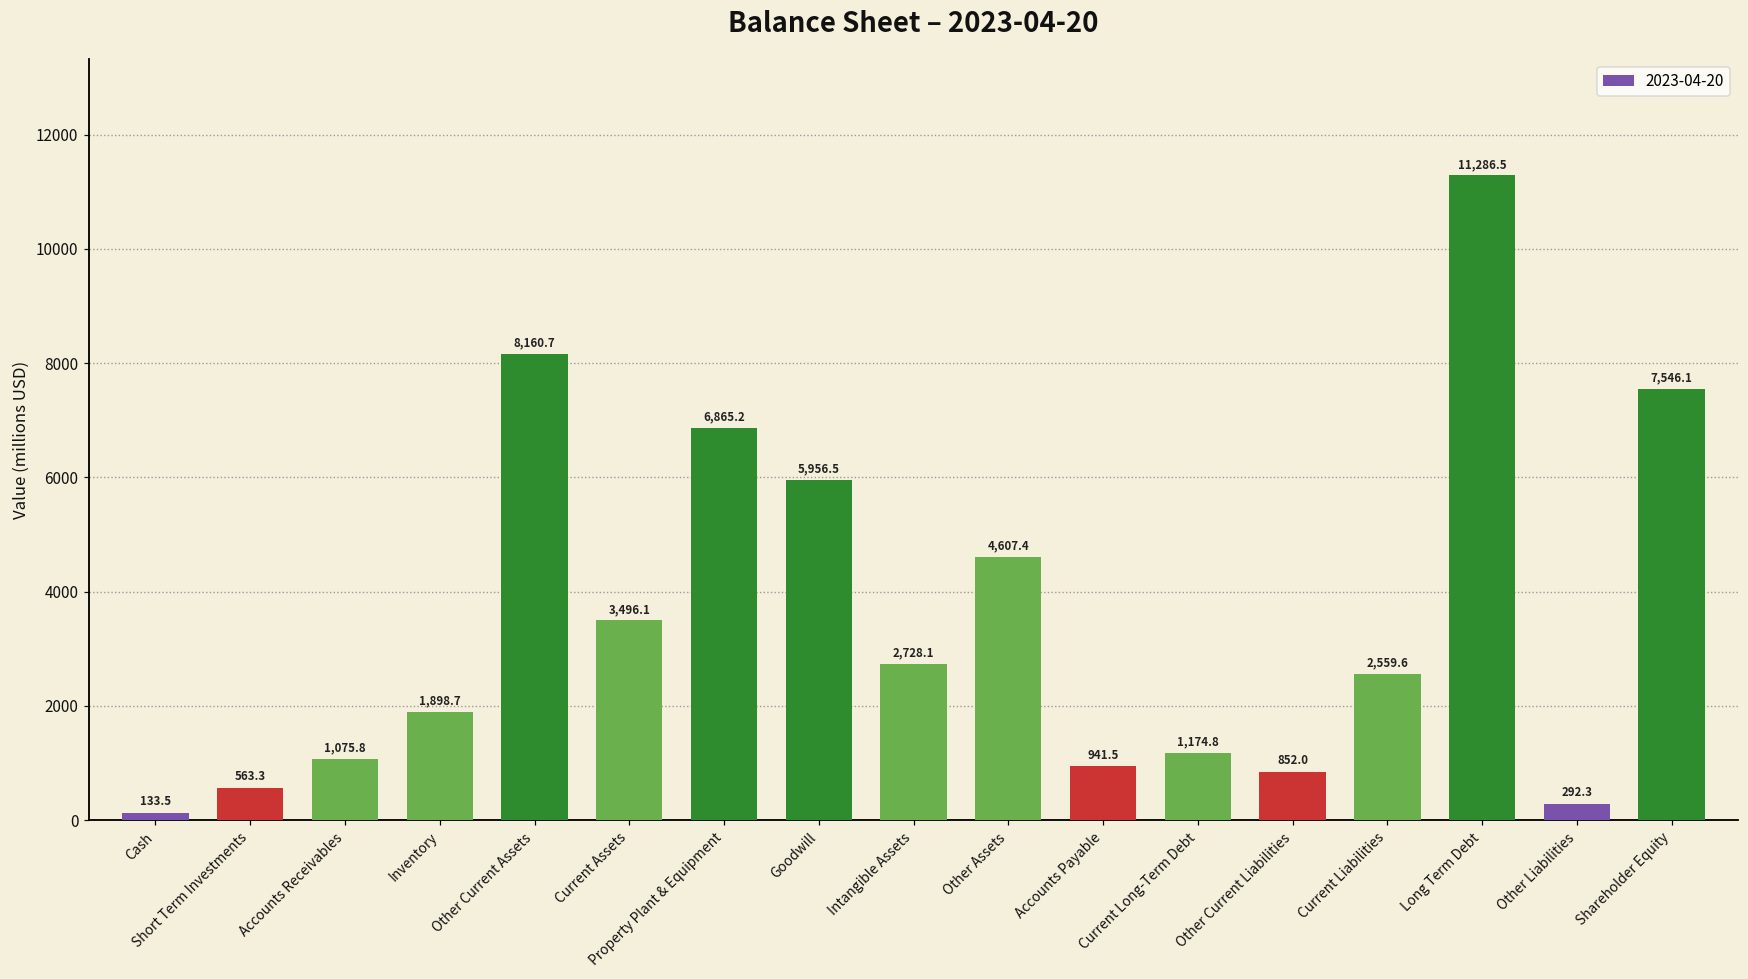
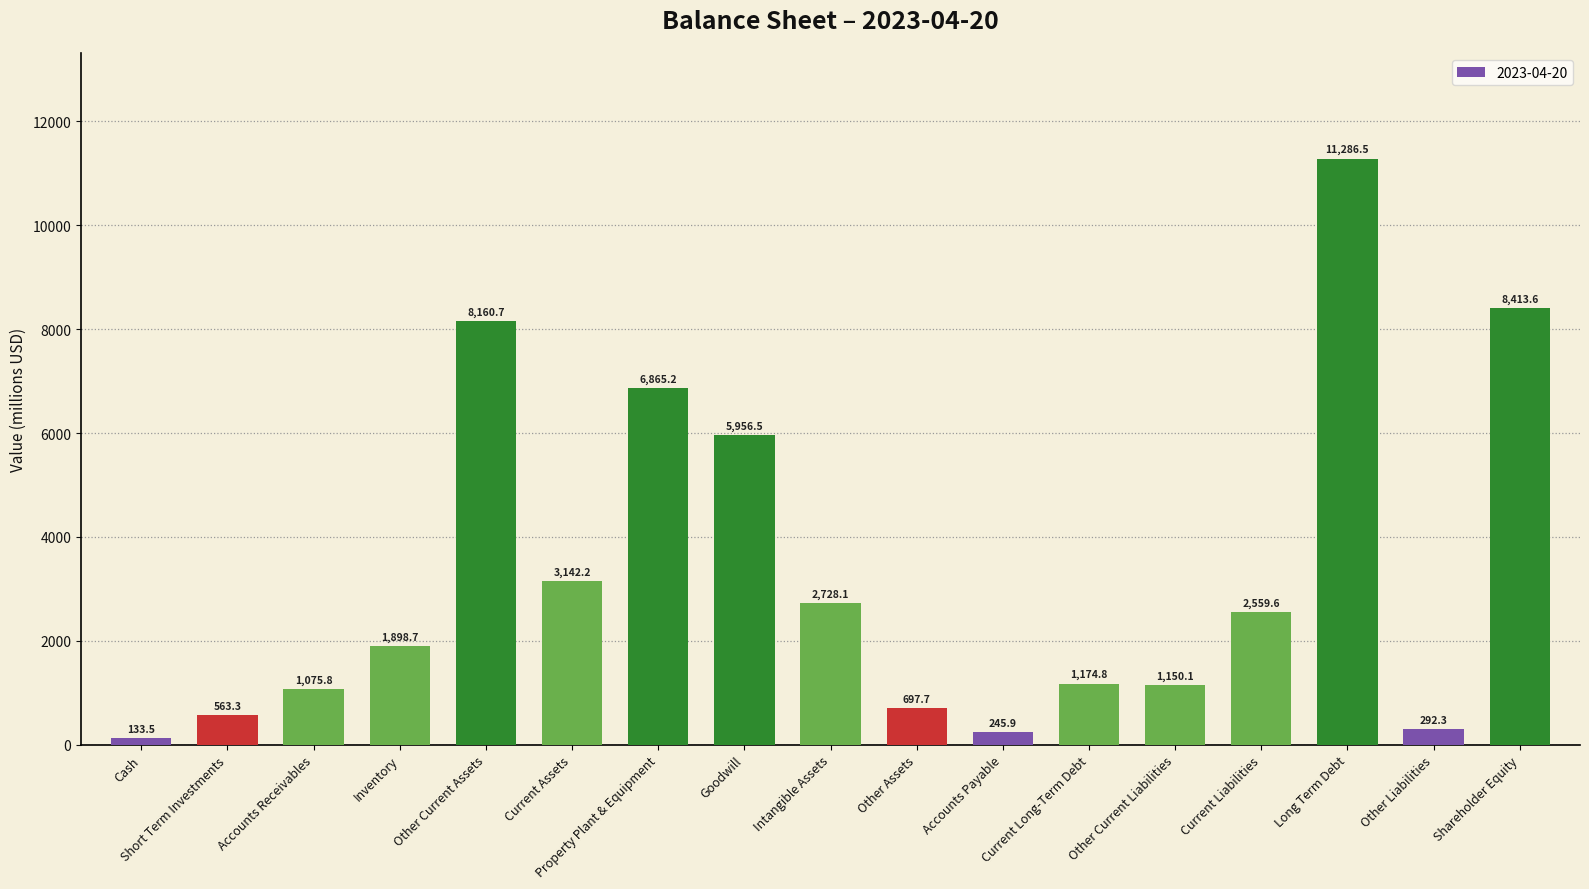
  {
    "Cash": "133.5",
    "Short Term Investments": "563.3",
    "Accounts Receivables": "1,075.8",
    "Inventory": "1,898.7",
    "Other Current Assets": "8,160.7",
-   "Current Assets": "3,496.1",
+   "Current Assets": "3,142.2",
    "Property Plant & Equipment": "6,865.2",
    "Goodwill": "5,956.5",
    "Intangible Assets": "2,728.1",
-   "Other Assets": "4,607.4",
-   "Accounts Payable": "941.5",
+   "Other Assets": "697.7",
+   "Accounts Payable": "245.9",
    "Current Long-Term Debt": "1,174.8",
-   "Other Current Liabilities": "852.0",
+   "Other Current Liabilities": "1,150.1",
    "Current Liabilities": "2,559.6",
    "Long Term Debt": "11,286.5",
    "Other Liabilities": "292.3",
-   "Shareholder Equity": "7,546.1"
+   "Shareholder Equity": "8,413.6"
  }
